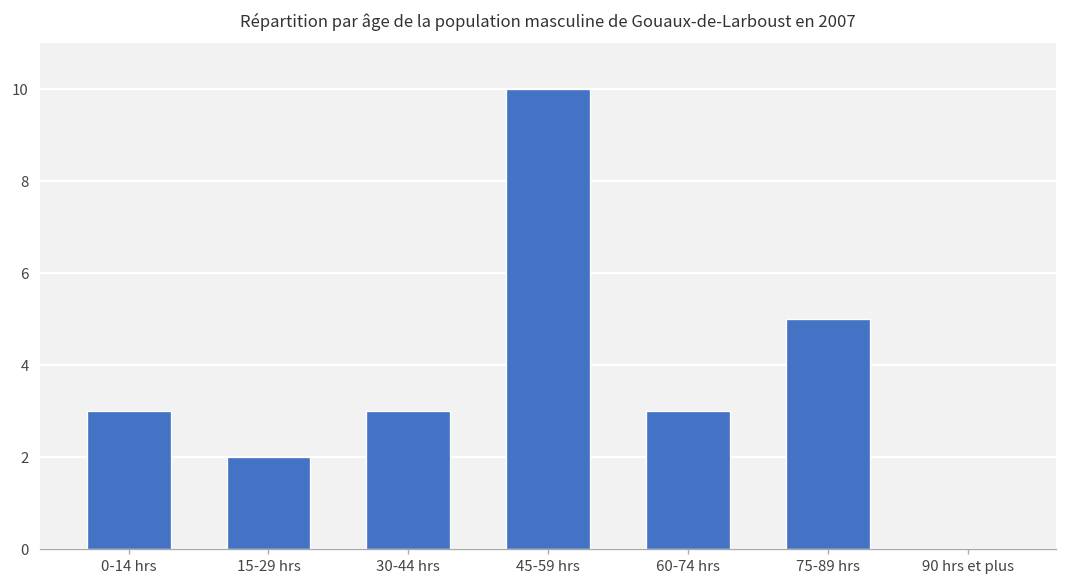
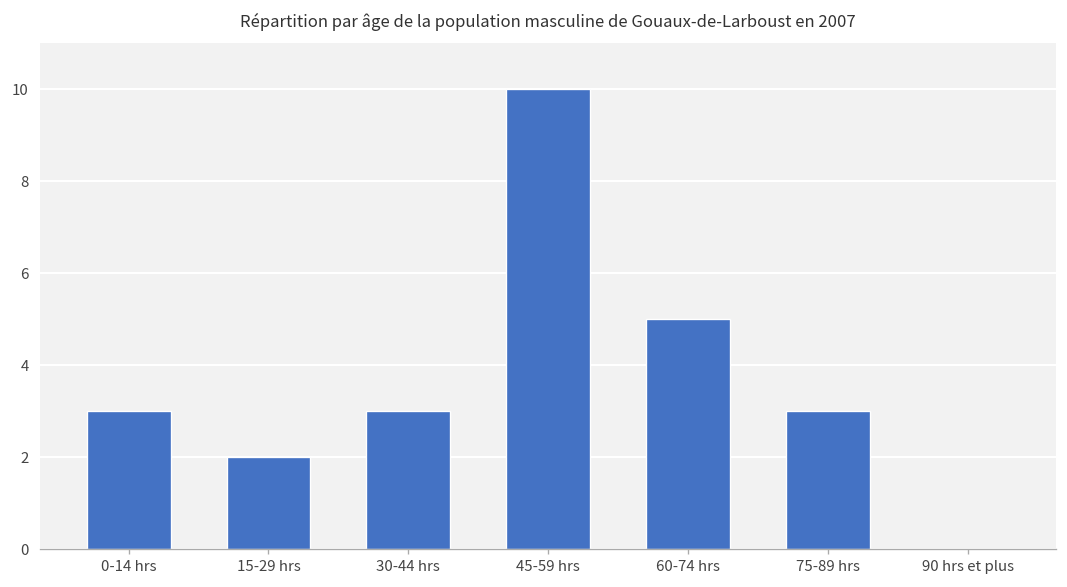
  {
    "0-14 hrs": 3,
    "15-29 hrs": 2,
    "30-44 hrs": 3,
    "45-59 hrs": 10,
-   "60-74 hrs": 3,
-   "75-89 hrs": 5,
+   "60-74 hrs": 5,
+   "75-89 hrs": 3,
    "90 hrs et plus": 0
  }
